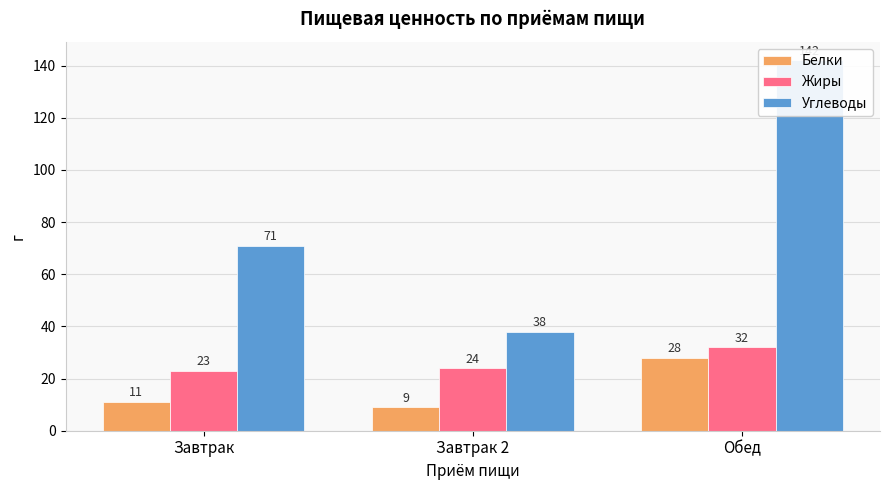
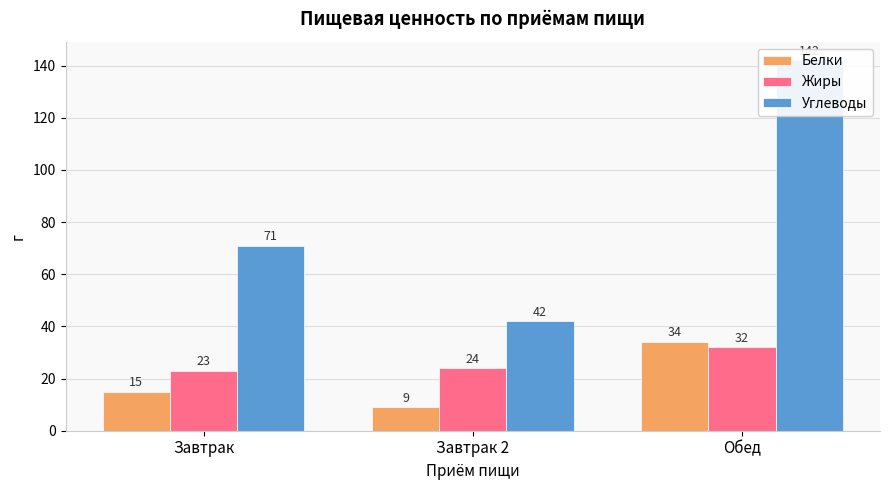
  {
    "Белки": {
-     "Завтрак": 11,
+     "Завтрак": 15,
      "Завтрак 2": 9,
-     "Обед": 28
+     "Обед": 34
    },
    "Жиры": {
      "Завтрак": 23,
      "Завтрак 2": 24,
      "Обед": 32
    },
    "Углеводы": {
      "Завтрак": 71,
-     "Завтрак 2": 38
+     "Завтрак 2": 42
    }
  }
